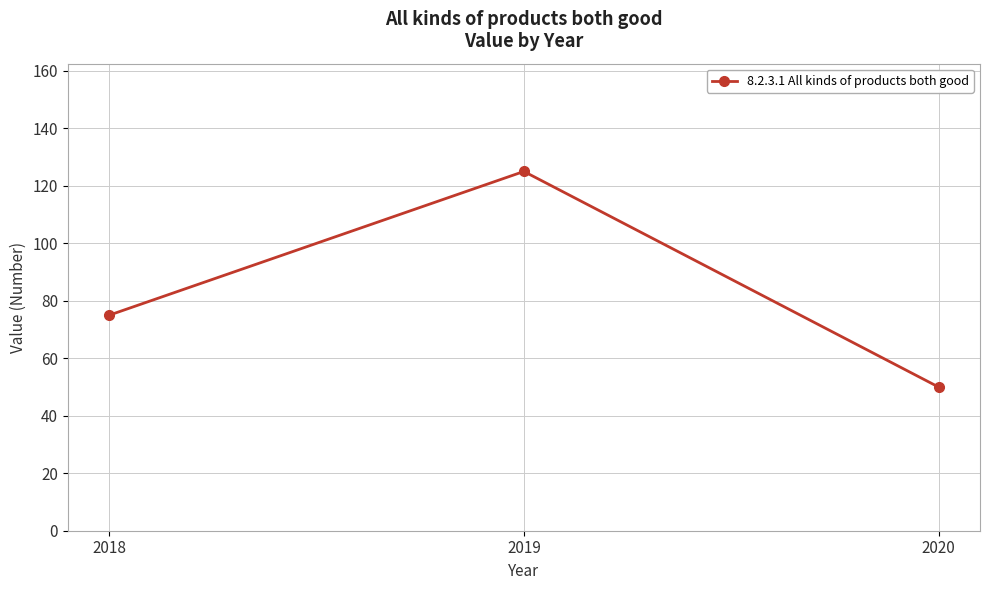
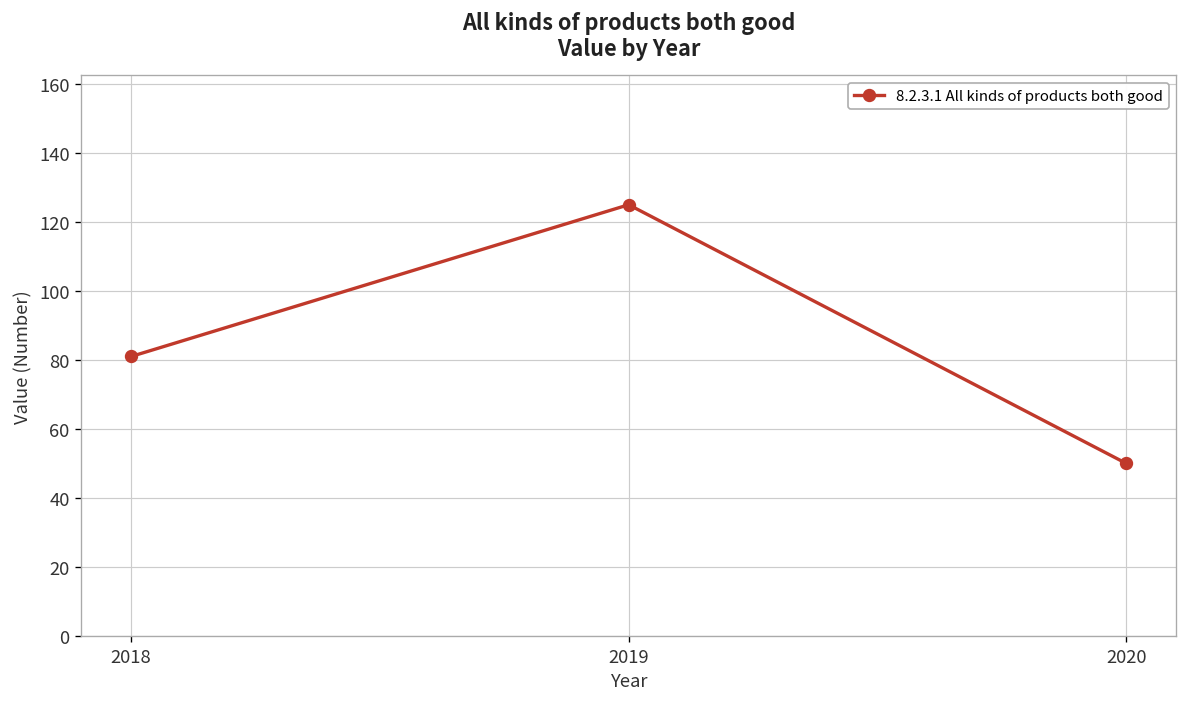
  {
-   "2018": 75,
+   "2018": 81,
    "2019": 125,
    "2020": 50
  }
